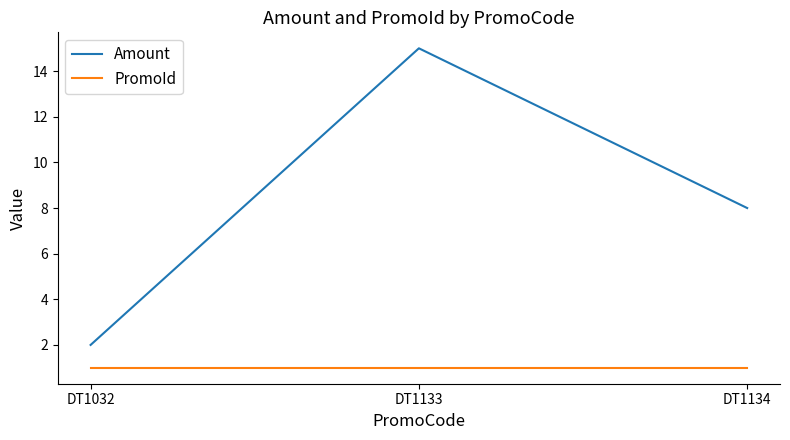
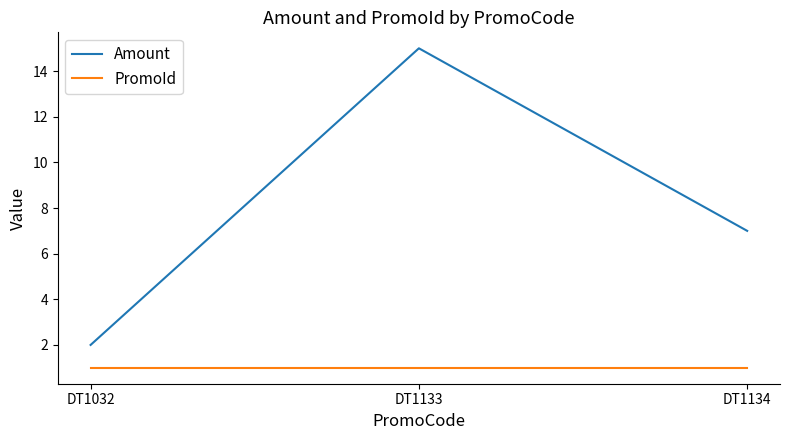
  {
    "Amount": {
      "DT1032": 2,
      "DT1133": 15,
-     "DT1134": 8
+     "DT1134": 7
    },
    "PromoId": {
      "DT1032": 1,
      "DT1133": 1,
      "DT1134": 1
    }
  }
